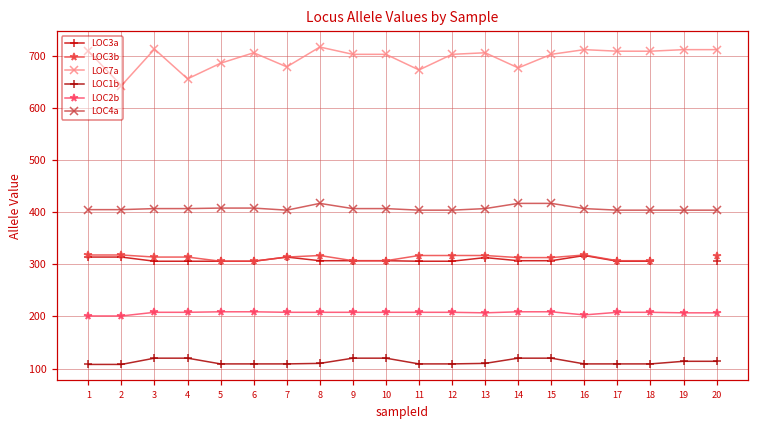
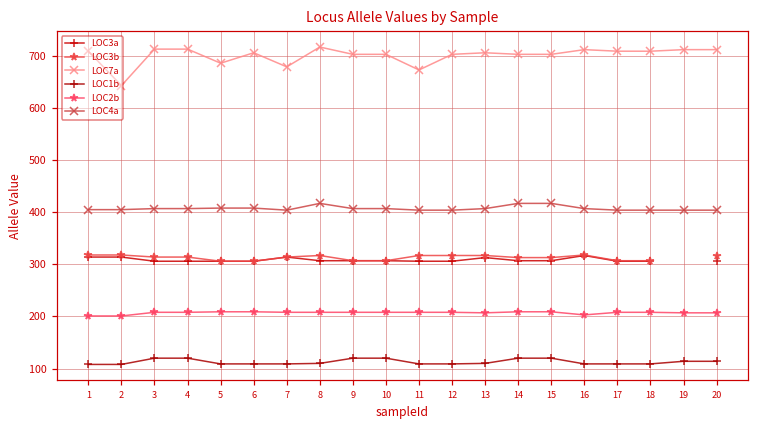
  {
    "LOC7a": {
      "3": 710,
-     "4": 660,
+     "4": 710,
      "5": 690,
      "6": 710,
      "7": 680,
      "8": 720,
      "9": 700,
      "10": 700,
      "11": 670,
      "12": 700,
      "13": 710,
-     "14": 680,
+     "14": 700,
      "15": 700,
      "16": 710,
      "17": 710,
      "18": 710,
      "19": 710,
      "20": 710
    }
  }
